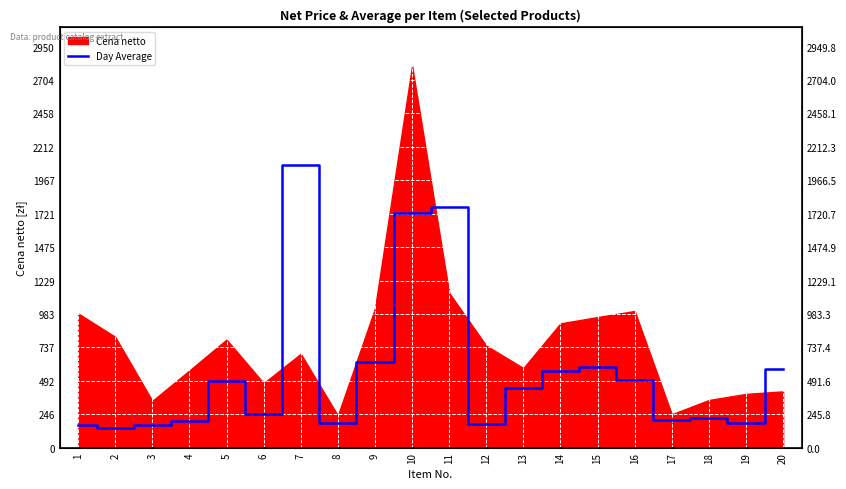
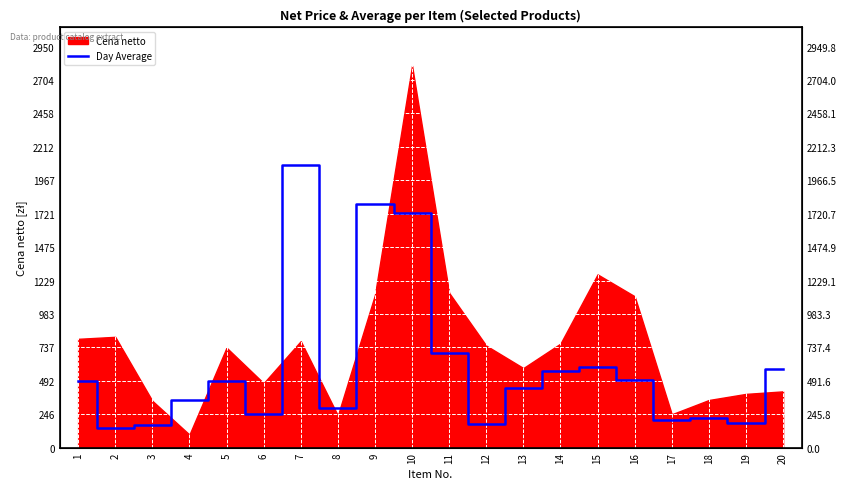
  {
    "Cena netto": {
-     "1": 990,
+     "1": 800,
      "2": 810,
      "3": 340,
-     "4": 570,
-     "5": 790,
+     "4": 100,
+     "5": 740,
      "6": 470,
-     "7": 690,
+     "7": 780,
      "8": 240,
-     "9": 1020,
+     "9": 1120,
      "10": 2810,
      "11": 1140,
      "12": 750,
      "13": 590,
-     "14": 910,
-     "15": 960,
-     "16": 1010,
+     "14": 770,
+     "15": 1270,
+     "16": 1110,
      "17": 250,
      "18": 350,
      "19": 400,
      "20": 410
    },
    "Day Average": {
-     "1": 160,
+     "1": 490,
      "2": 140,
      "3": 170,
-     "4": 200,
+     "4": 350,
      "5": 490,
      "6": 250,
      "7": 2080,
-     "8": 180,
-     "9": 630,
+     "8": 290,
+     "9": 1790,
      "10": 1730,
-     "11": 1770,
+     "11": 700,
      "12": 170,
      "13": 440,
      "14": 560,
      "15": 590,
      "16": 500,
      "17": 200,
      "18": 220,
      "19": 180,
      "20": 580
    }
  }
